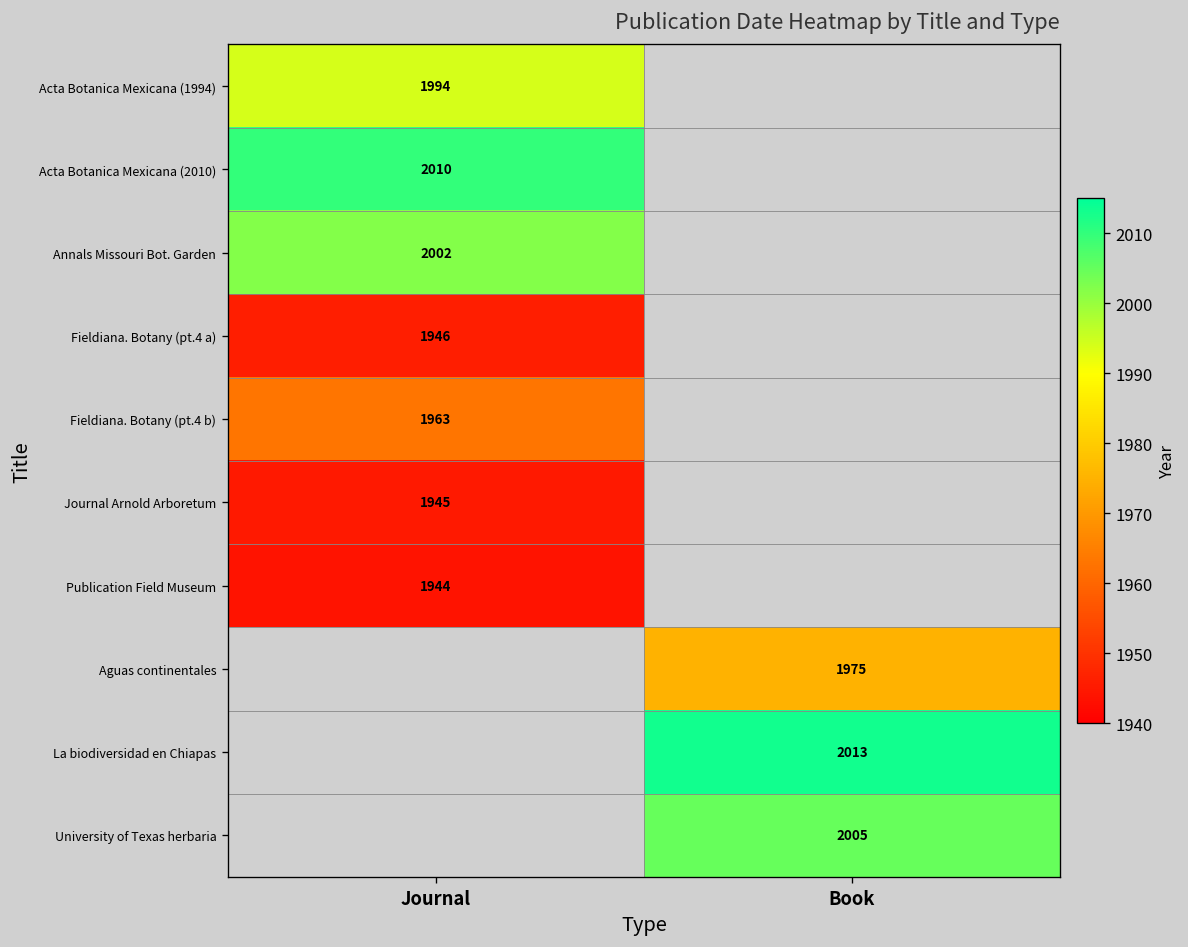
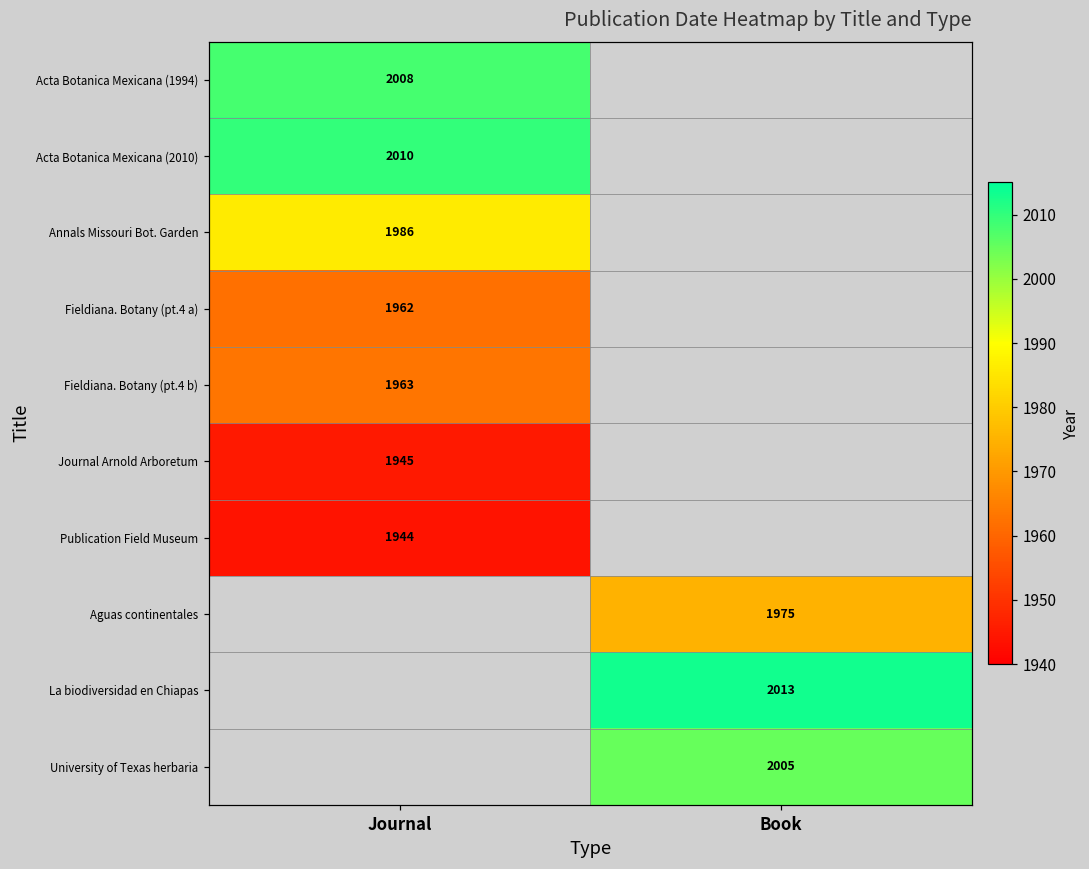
  {
    "Acta Botanica Mexicana (1994)": {
-     "Journal": 1994
+     "Journal": 2008
    },
    "Acta Botanica Mexicana (2010)": {
      "Journal": 2010
    },
    "Annals Missouri Bot. Garden": {
-     "Journal": 2002
+     "Journal": 1986
    },
    "Fieldiana. Botany (pt.4 a)": {
-     "Journal": 1946
+     "Journal": 1962
    },
    "Fieldiana. Botany (pt.4 b)": {
      "Journal": 1963
    },
    "Journal Arnold Arboretum": {
      "Journal": 1945
    },
    "Publication Field Museum": {
      "Journal": 1944
    },
    "Aguas continentales": {
      "Book": 1975
    },
    "La biodiversidad en Chiapas": {
      "Book": 2013
    },
    "University of Texas herbaria": {
      "Book": 2005
    }
  }
